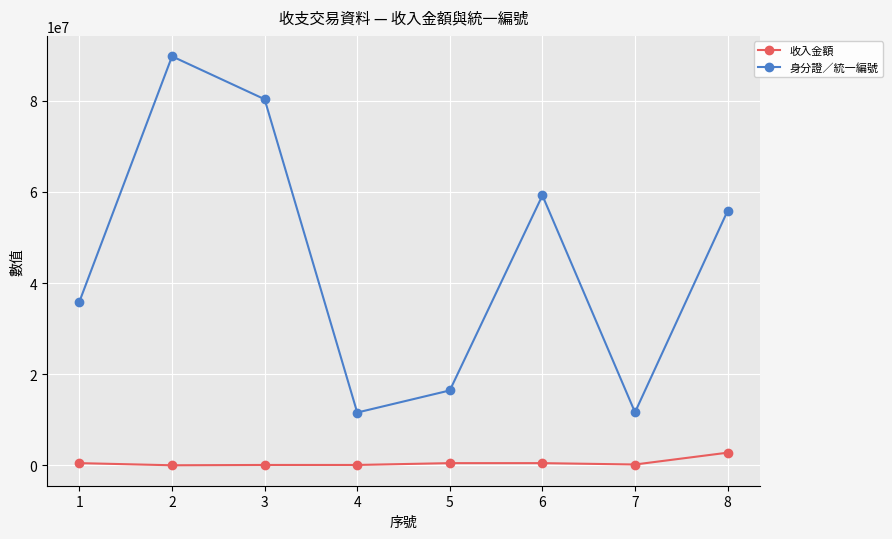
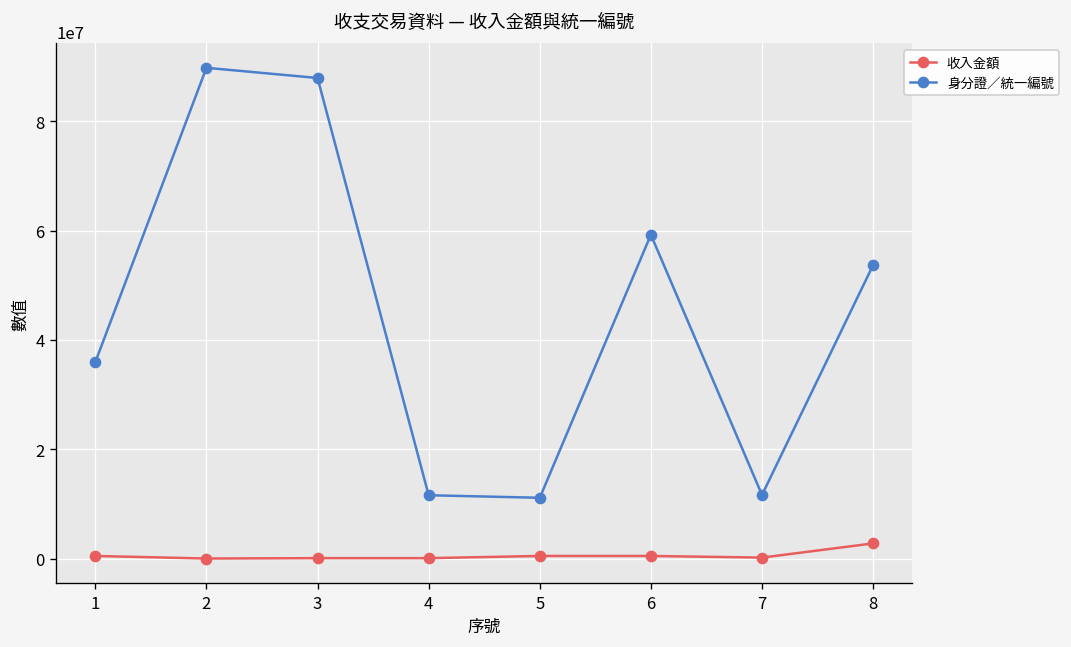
  {
    "收入金額": {
      "1": 1000000,
      "2": 0,
      "3": 0,
      "4": 0,
      "5": 1000000,
      "6": 1000000,
      "7": 0,
      "8": 3000000
    },
    "身分證／統一編號": {
      "1": 36000000,
      "2": 90000000,
-     "3": 80000000,
+     "3": 88000000,
      "4": 12000000,
-     "5": 16000000,
+     "5": 11000000,
      "6": 59000000,
      "7": 12000000,
-     "8": 56000000
+     "8": 54000000
    }
  }
